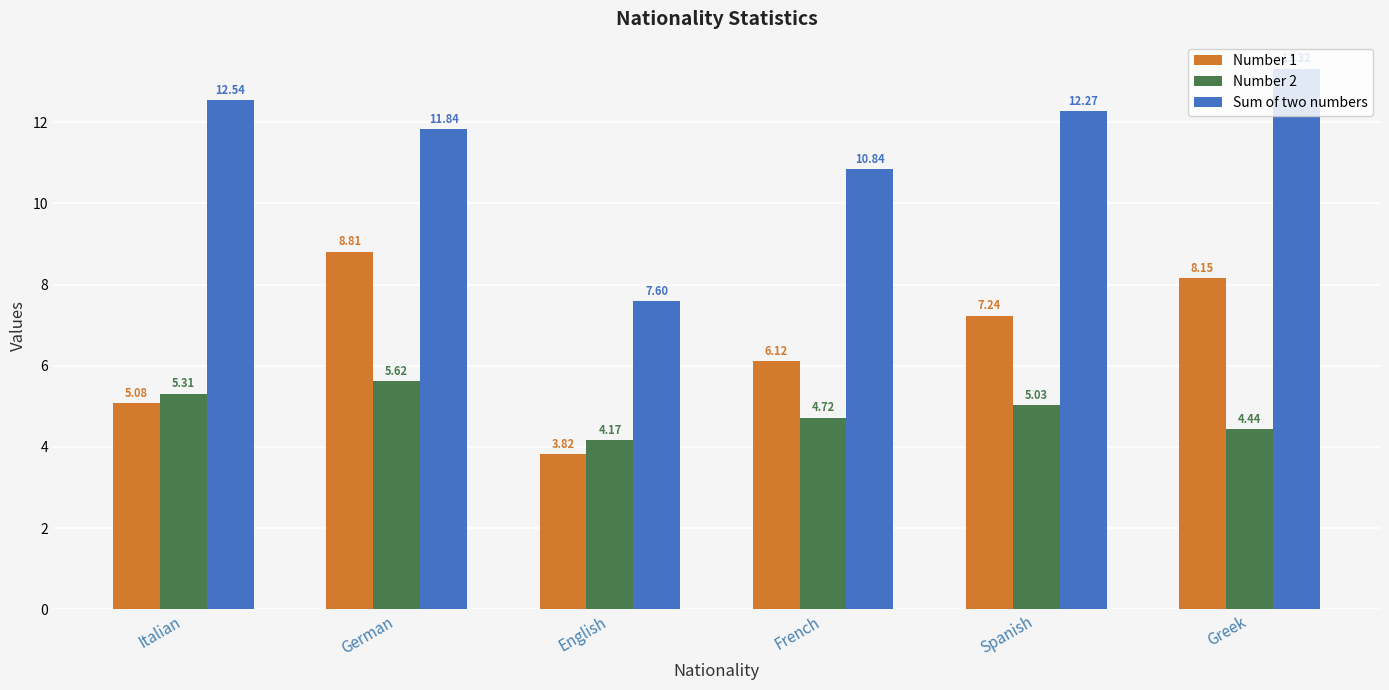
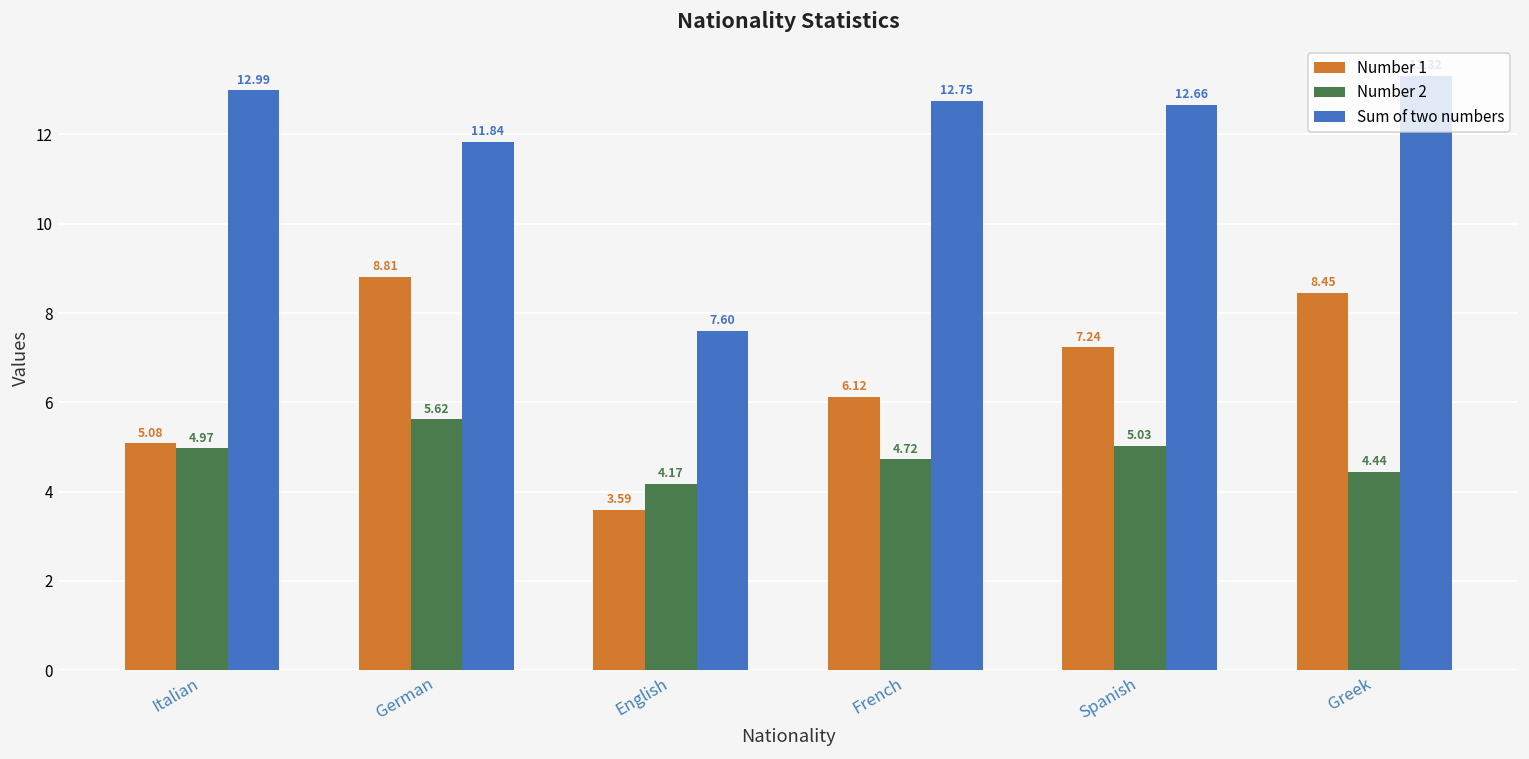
  {
    "Number 1": {
      "Italian": 5.08,
      "German": 8.81,
-     "English": 3.82,
+     "English": 3.59,
      "French": 6.12,
      "Spanish": 7.24,
-     "Greek": 8.15
+     "Greek": 8.45
    },
    "Number 2": {
-     "Italian": 5.31,
+     "Italian": 4.97,
      "German": 5.62,
      "English": 4.17,
      "French": 4.72,
      "Spanish": 5.03,
      "Greek": 4.44
    },
    "Sum of two numbers": {
-     "Italian": 12.54,
+     "Italian": 12.99,
      "German": 11.84,
      "English": 7.60,
-     "French": 10.84,
-     "Spanish": 12.27
+     "French": 12.75,
+     "Spanish": 12.66
    }
  }
